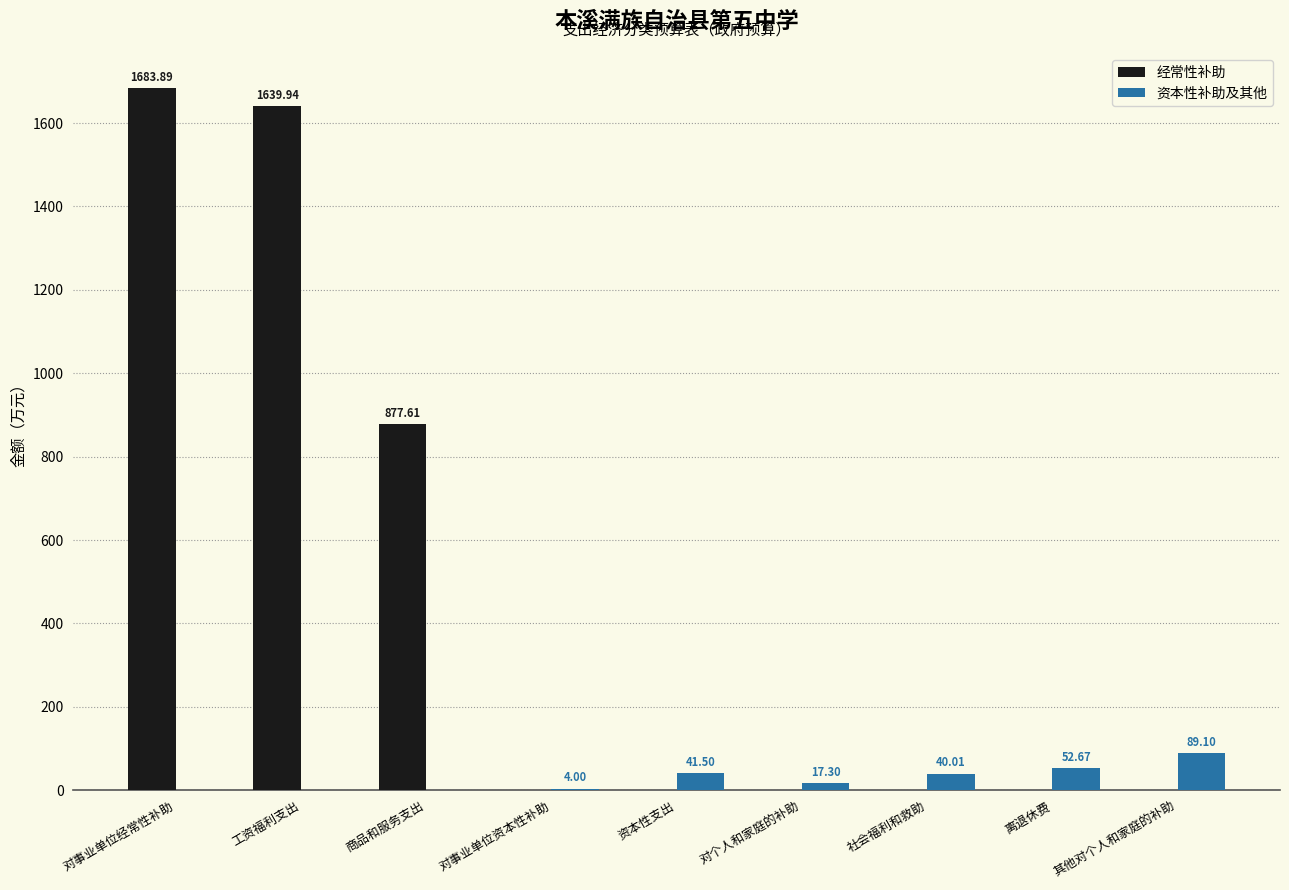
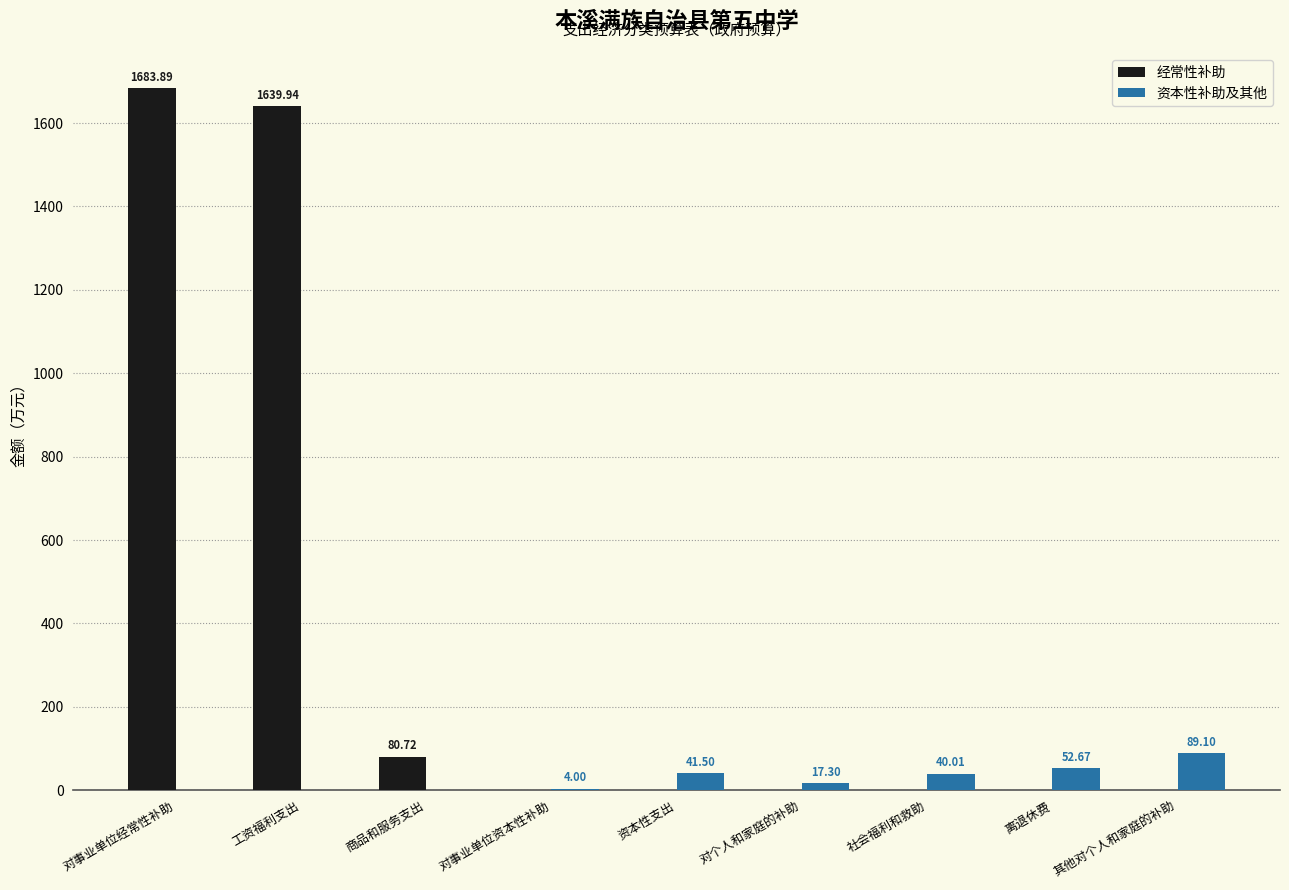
  {
    "经常性补助": {
      "对事业单位经常性补助": 1683.89,
      "工资福利支出": 1639.94,
-     "商品和服务支出": 877.61
+     "商品和服务支出": 80.72
    },
    "资本性补助及其他": {
      "对事业单位资本性补助": 4.00,
      "资本性支出": 41.50,
      "对个人和家庭的补助": 17.30,
      "社会福利和救助": 40.01,
      "离退休费": 52.67,
      "其他对个人和家庭的补助": 89.10
    }
  }
